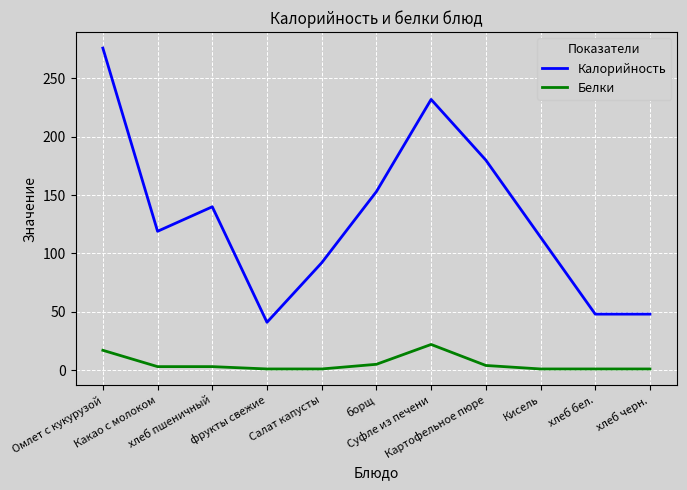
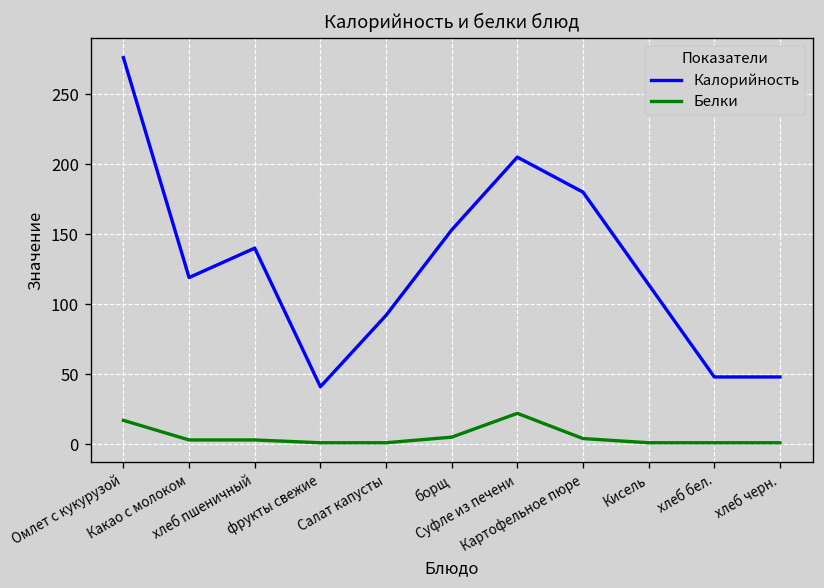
  {
    "Калорийность": {
      "Омлет с кукурузой": 276,
      "Какао с молоком": 119,
      "хлеб пшеничный": 140,
      "фрукты свежие": 41,
      "Салат капусты": 92,
      "борщ": 153,
-     "Суфле из печени": 232,
+     "Суфле из печени": 205,
      "Картофельное пюре": 180,
      "Кисель": 114,
      "хлеб бел.": 48,
      "хлеб черн.": 48
    },
    "Белки": {
      "Омлет с кукурузой": 17,
      "Какао с молоком": 3,
      "хлеб пшеничный": 3,
      "фрукты свежие": 1,
      "Салат капусты": 1,
      "борщ": 5,
      "Суфле из печени": 22,
      "Картофельное пюре": 4,
      "Кисель": 1,
      "хлеб бел.": 1,
      "хлеб черн.": 1
    }
  }
